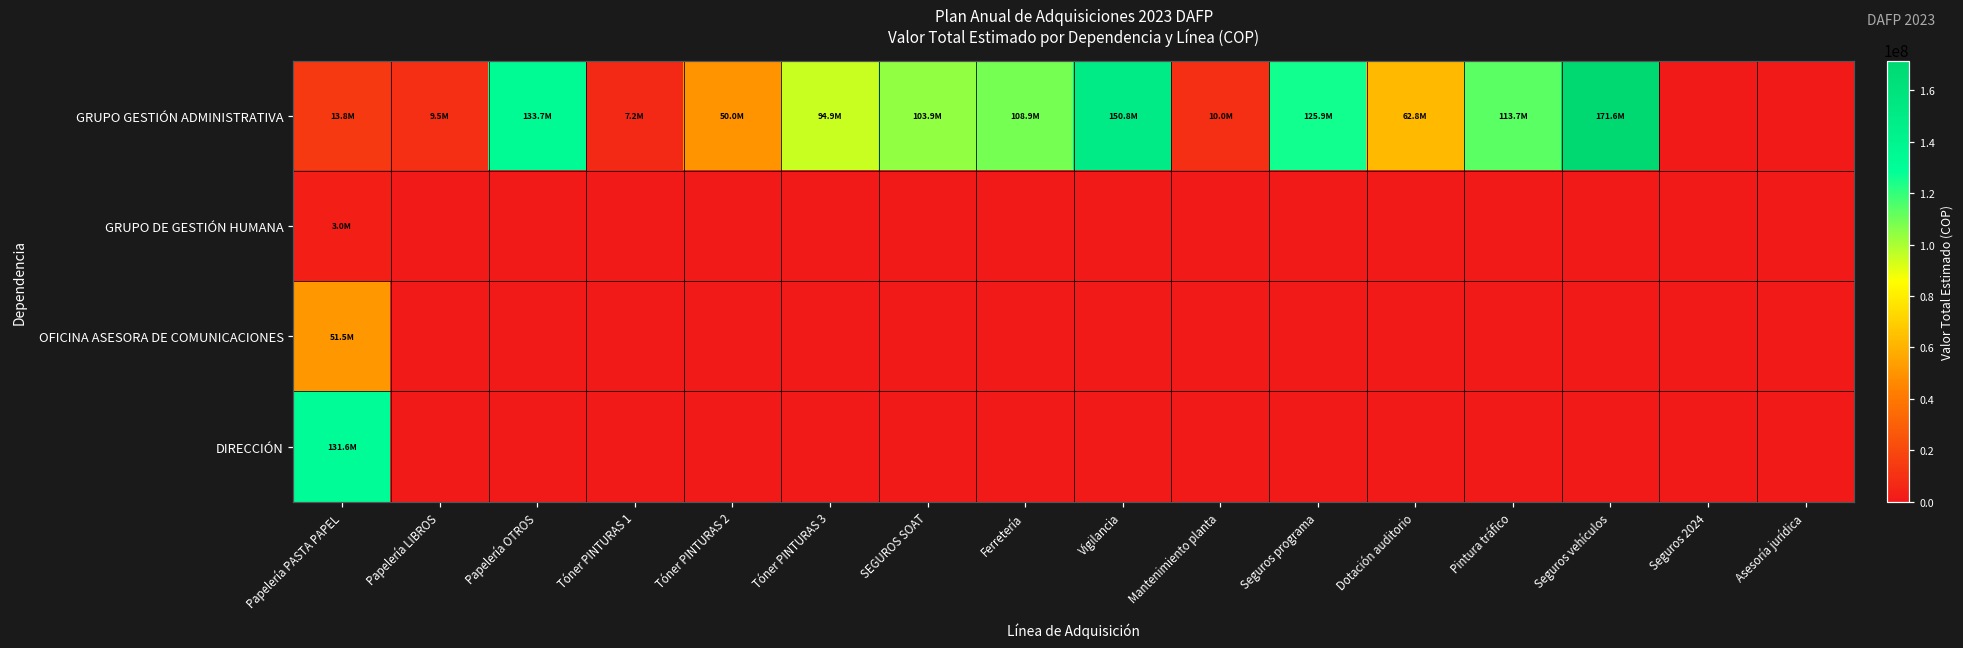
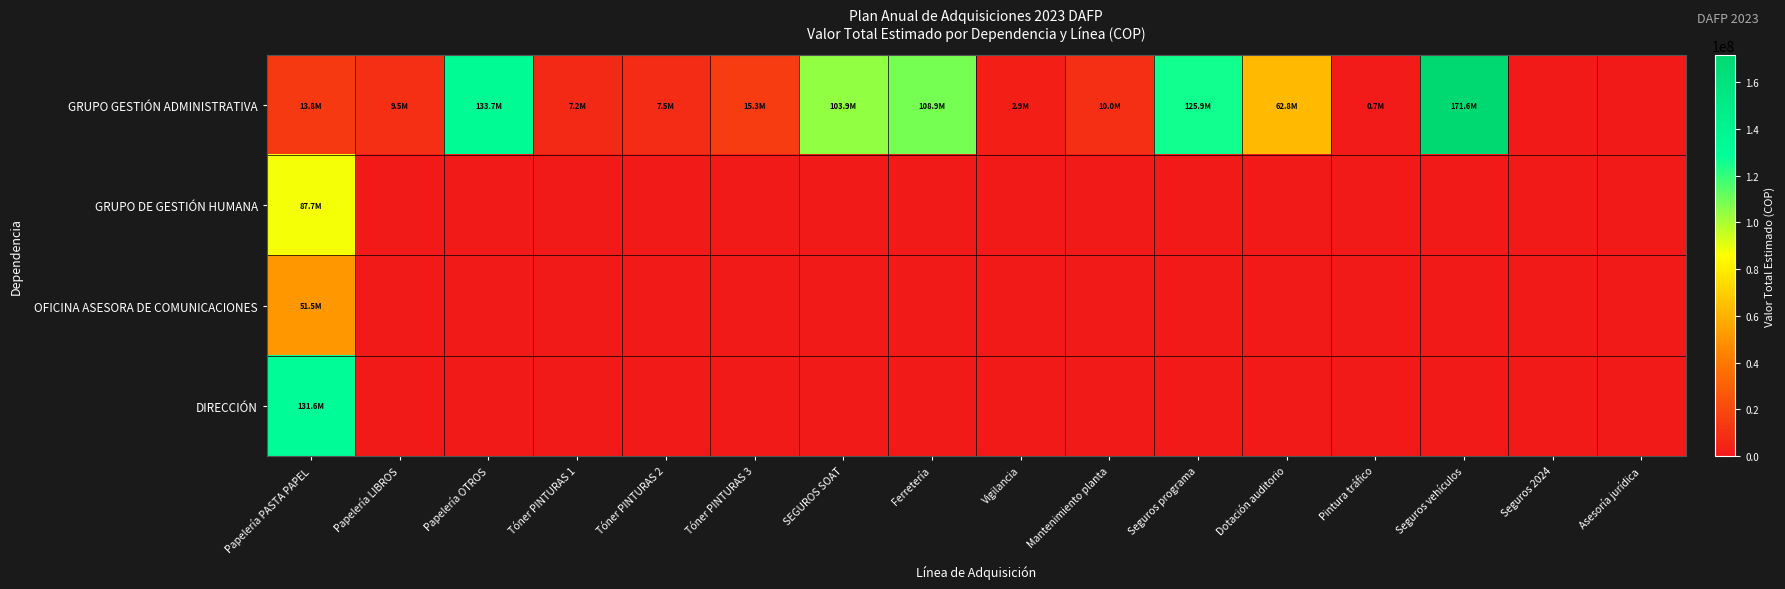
  {
    "GRUPO GESTIÓN ADMINISTRATIVA": {
      "Papelería PASTA PAPEL": "13.8M",
      "Papelería LIBROS": "9.5M",
      "Papelería OTROS": "133.7M",
      "Tóner PINTURAS 1": "7.2M",
-     "Tóner PINTURAS 2": "50.0M",
-     "Tóner PINTURAS 3": "94.9M",
+     "Tóner PINTURAS 2": "7.5M",
+     "Tóner PINTURAS 3": "15.3M",
      "SEGUROS SOAT": "103.9M",
      "Ferretería": "108.9M",
-     "Vigilancia": "150.8M",
+     "Vigilancia": "2.9M",
      "Mantenimiento planta": "10.0M",
      "Seguros programa": "125.9M",
      "Dotación auditorio": "62.8M",
-     "Pintura tráfico": "113.7M",
+     "Pintura tráfico": "0.7M",
      "Seguros vehículos": "171.6M"
    },
    "GRUPO DE GESTIÓN HUMANA": {
-     "Papelería PASTA PAPEL": "3.0M"
+     "Papelería PASTA PAPEL": "87.7M"
    },
    "OFICINA ASESORA DE COMUNICACIONES": {
      "Papelería PASTA PAPEL": "51.5M"
    },
    "DIRECCIÓN": {
      "Papelería PASTA PAPEL": "131.6M"
    }
  }
